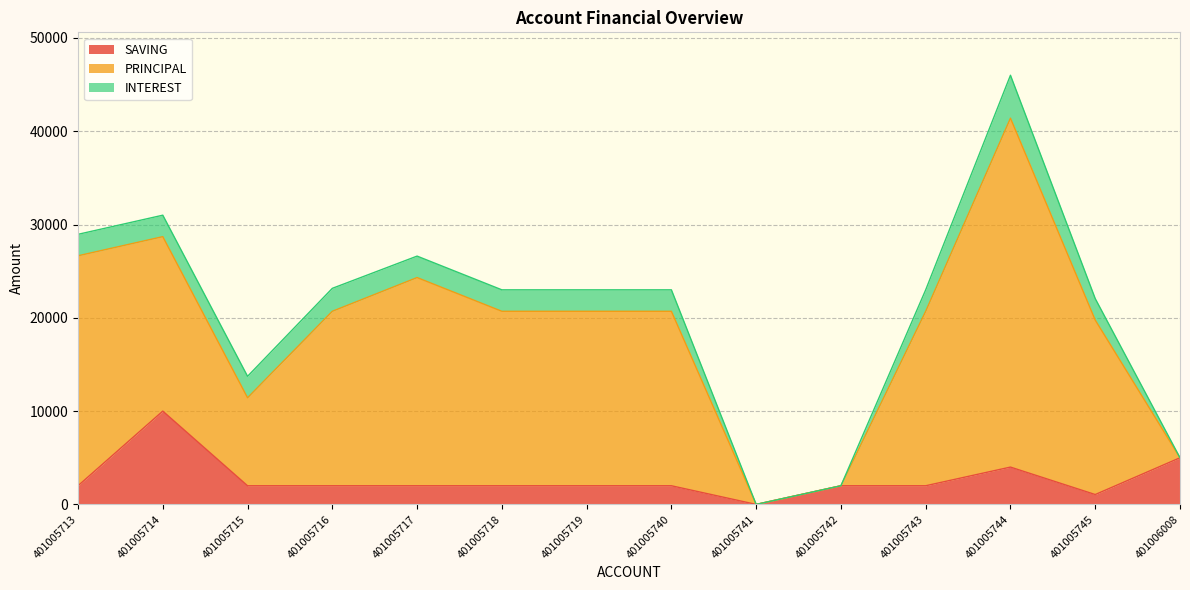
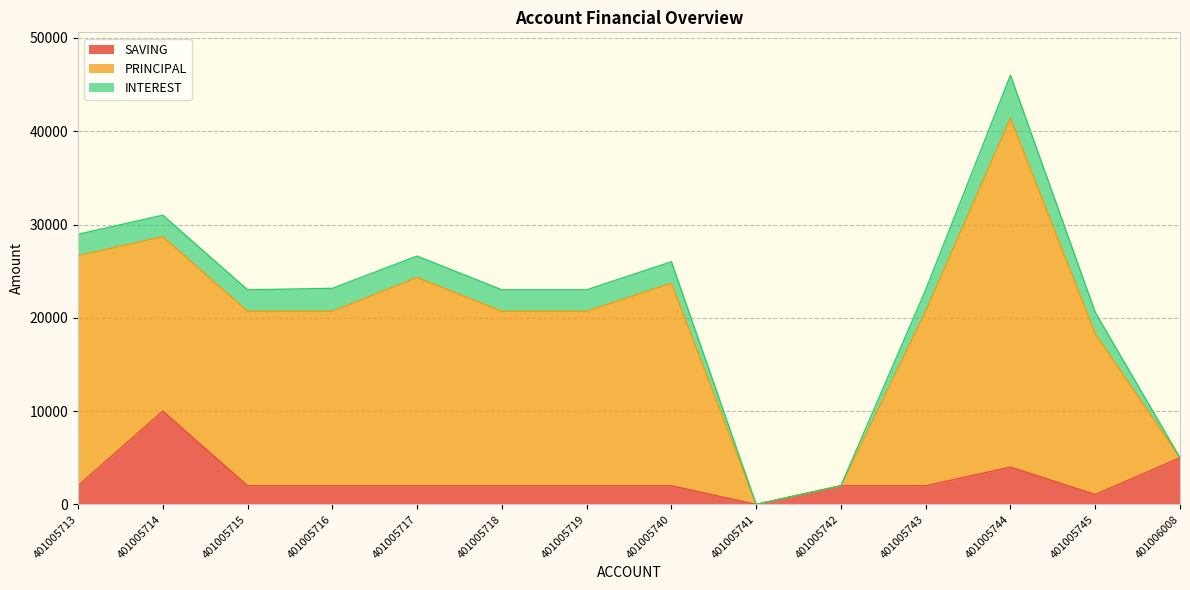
  {
    "SAVING": {
      "401005713": 2000,
      "401005714": 10000,
      "401005715": 2000,
      "401005716": 2000,
      "401005717": 2000,
      "401005718": 2000,
      "401005719": 2000,
      "401005740": 2000,
      "401005743": 2000,
      "401005744": 4000,
      "401005745": 1000
    },
    "PRINCIPAL": {
      "401005713": 25000,
      "401005714": 19000,
-     "401005715": 9000,
+     "401005715": 19000,
      "401005716": 19000,
      "401005717": 22000,
      "401005718": 19000,
      "401005719": 19000,
-     "401005740": 19000,
+     "401005740": 22000,
      "401005743": 19000,
      "401005744": 37000,
-     "401005745": 19000
+     "401005745": 17000
    },
    "INTEREST": {
      "401005713": 2000,
      "401005714": 2000,
      "401005715": 2000,
      "401005716": 2000,
      "401005717": 2000,
      "401005718": 2000,
      "401005719": 2000,
      "401005740": 2000,
      "401005743": 2000,
      "401005744": 5000,
      "401005745": 2000
    }
  }
